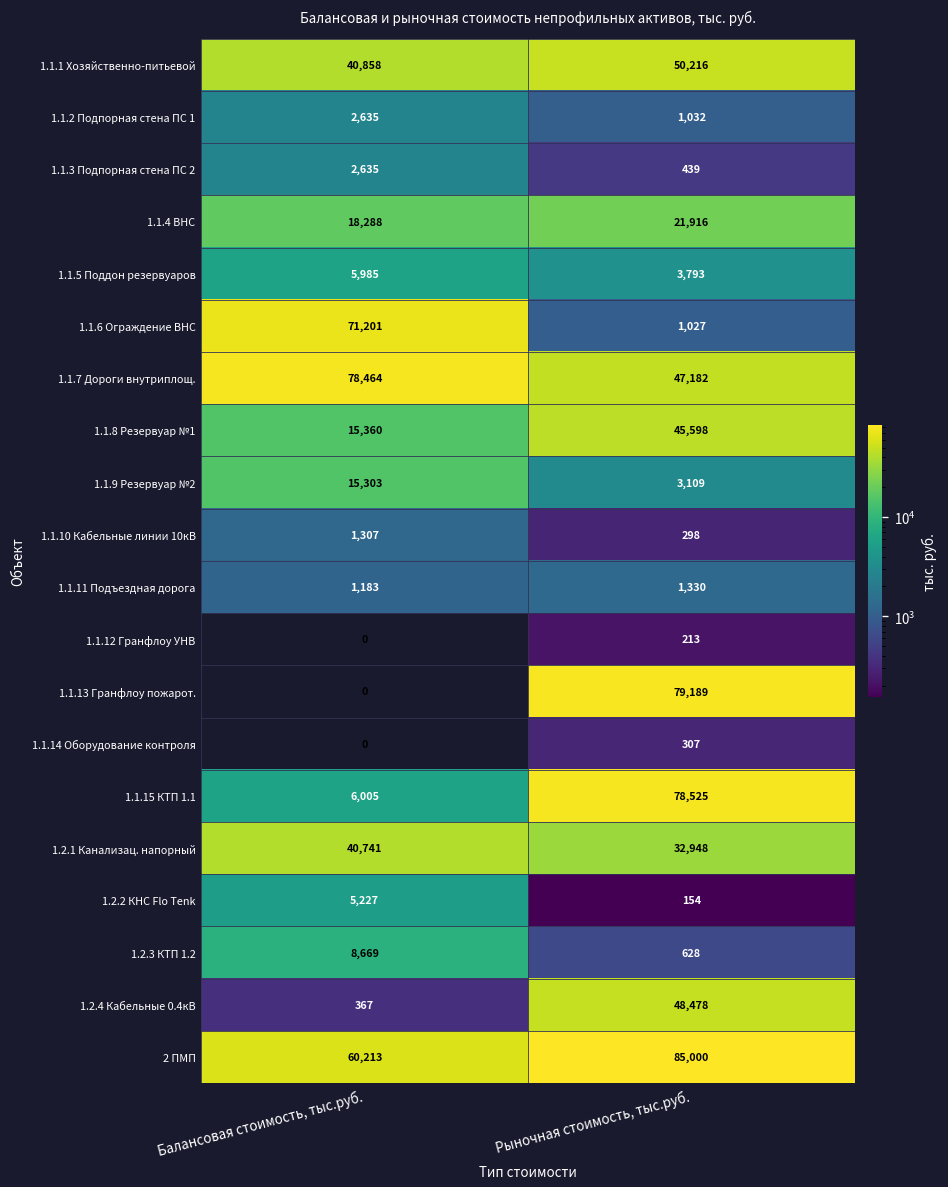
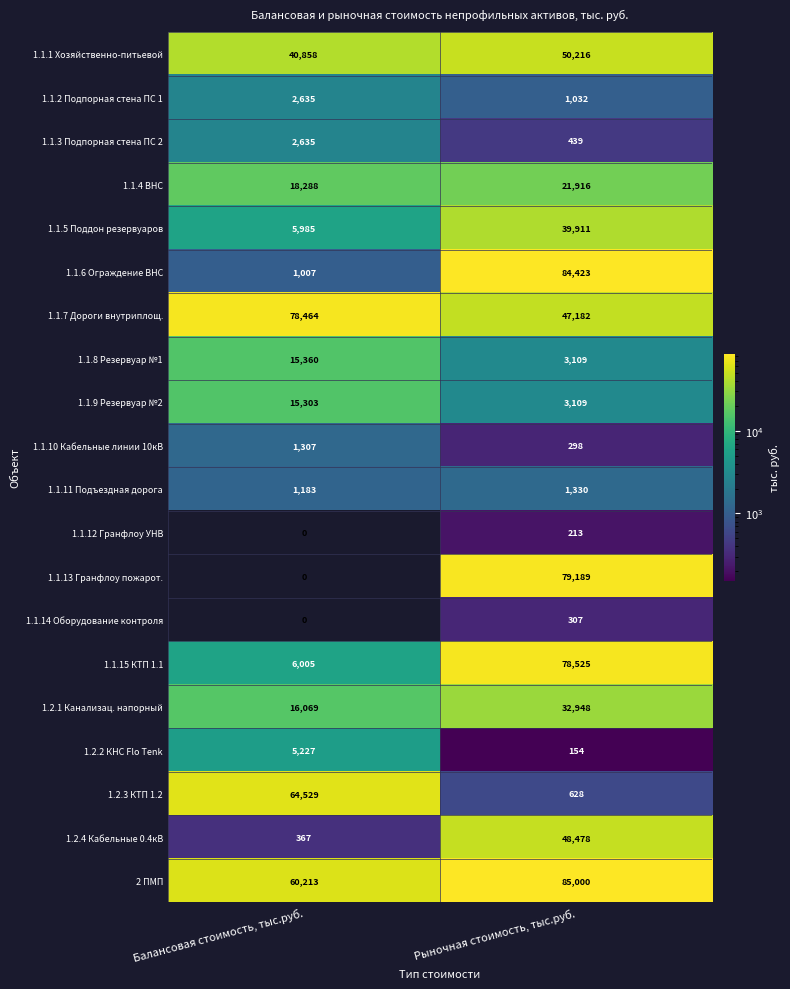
  {
    "1.1.1 Хозяйственно-питьевой": {
      "Балансовая стоимость, тыс.руб.": "40,858",
      "Рыночная стоимость, тыс.руб.": "50,216"
    },
    "1.1.2 Подпорная стена ПС 1": {
      "Балансовая стоимость, тыс.руб.": "2,635",
      "Рыночная стоимость, тыс.руб.": "1,032"
    },
    "1.1.3 Подпорная стена ПС 2": {
      "Балансовая стоимость, тыс.руб.": "2,635",
      "Рыночная стоимость, тыс.руб.": "439"
    },
    "1.1.4 ВНС": {
      "Балансовая стоимость, тыс.руб.": "18,288",
      "Рыночная стоимость, тыс.руб.": "21,916"
    },
    "1.1.5 Поддон резервуаров": {
      "Балансовая стоимость, тыс.руб.": "5,985",
-     "Рыночная стоимость, тыс.руб.": "3,793"
+     "Рыночная стоимость, тыс.руб.": "39,911"
    },
    "1.1.6 Ограждение ВНС": {
-     "Балансовая стоимость, тыс.руб.": "71,201",
-     "Рыночная стоимость, тыс.руб.": "1,027"
+     "Балансовая стоимость, тыс.руб.": "1,007",
+     "Рыночная стоимость, тыс.руб.": "84,423"
    },
    "1.1.7 Дороги внутриплощ.": {
      "Балансовая стоимость, тыс.руб.": "78,464",
      "Рыночная стоимость, тыс.руб.": "47,182"
    },
    "1.1.8 Резервуар №1": {
      "Балансовая стоимость, тыс.руб.": "15,360",
-     "Рыночная стоимость, тыс.руб.": "45,598"
+     "Рыночная стоимость, тыс.руб.": "3,109"
    },
    "1.1.9 Резервуар №2": {
      "Балансовая стоимость, тыс.руб.": "15,303",
      "Рыночная стоимость, тыс.руб.": "3,109"
    },
    "1.1.10 Кабельные линии 10кВ": {
      "Балансовая стоимость, тыс.руб.": "1,307",
      "Рыночная стоимость, тыс.руб.": "298"
    },
    "1.1.11 Подъездная дорога": {
      "Балансовая стоимость, тыс.руб.": "1,183",
      "Рыночная стоимость, тыс.руб.": "1,330"
    },
    "1.1.12 Гранфлоу УНВ": {
      "Рыночная стоимость, тыс.руб.": "213"
    },
    "1.1.13 Гранфлоу пожарот.": {
      "Рыночная стоимость, тыс.руб.": "79,189"
    },
    "1.1.14 Оборудование контроля": {
      "Рыночная стоимость, тыс.руб.": "307"
    },
    "1.1.15 КТП 1.1": {
      "Балансовая стоимость, тыс.руб.": "6,005",
      "Рыночная стоимость, тыс.руб.": "78,525"
    },
    "1.2.1 Канализац. напорный": {
-     "Балансовая стоимость, тыс.руб.": "40,741",
+     "Балансовая стоимость, тыс.руб.": "16,069",
      "Рыночная стоимость, тыс.руб.": "32,948"
    },
    "1.2.2 КНС Flo Tenk": {
      "Балансовая стоимость, тыс.руб.": "5,227",
      "Рыночная стоимость, тыс.руб.": "154"
    },
    "1.2.3 КТП 1.2": {
-     "Балансовая стоимость, тыс.руб.": "8,669",
+     "Балансовая стоимость, тыс.руб.": "64,529",
      "Рыночная стоимость, тыс.руб.": "628"
    },
    "1.2.4 Кабельные 0.4кВ": {
      "Балансовая стоимость, тыс.руб.": "367",
      "Рыночная стоимость, тыс.руб.": "48,478"
    },
    "2 ПМП": {
      "Балансовая стоимость, тыс.руб.": "60,213",
      "Рыночная стоимость, тыс.руб.": "85,000"
    }
  }
